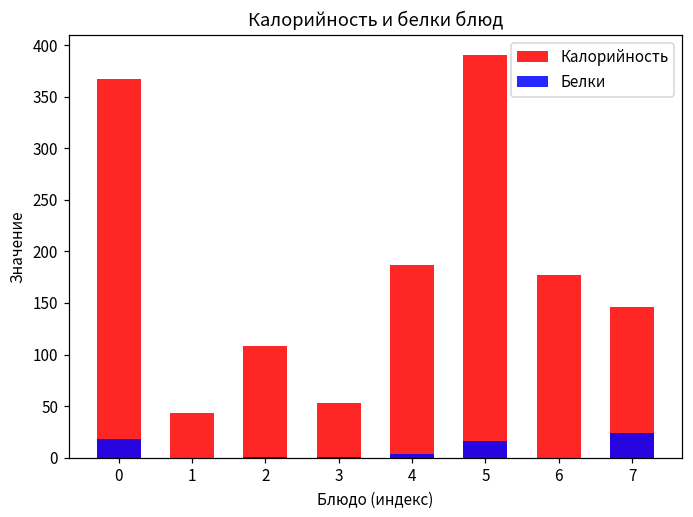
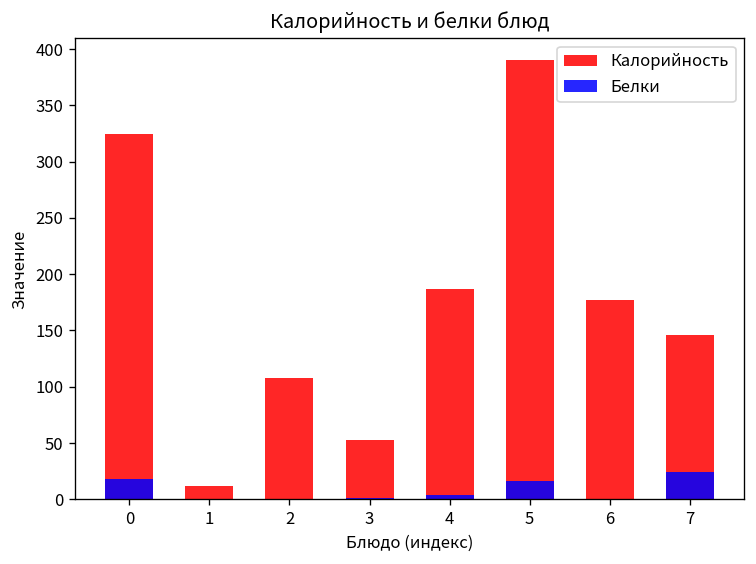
  {
    "Калорийность": {
-     "0": 370,
-     "1": 40,
+     "0": 330,
+     "1": 10,
      "2": 110,
      "3": 50,
      "4": 190,
      "5": 390,
      "6": 180,
      "7": 150
    }
  }
